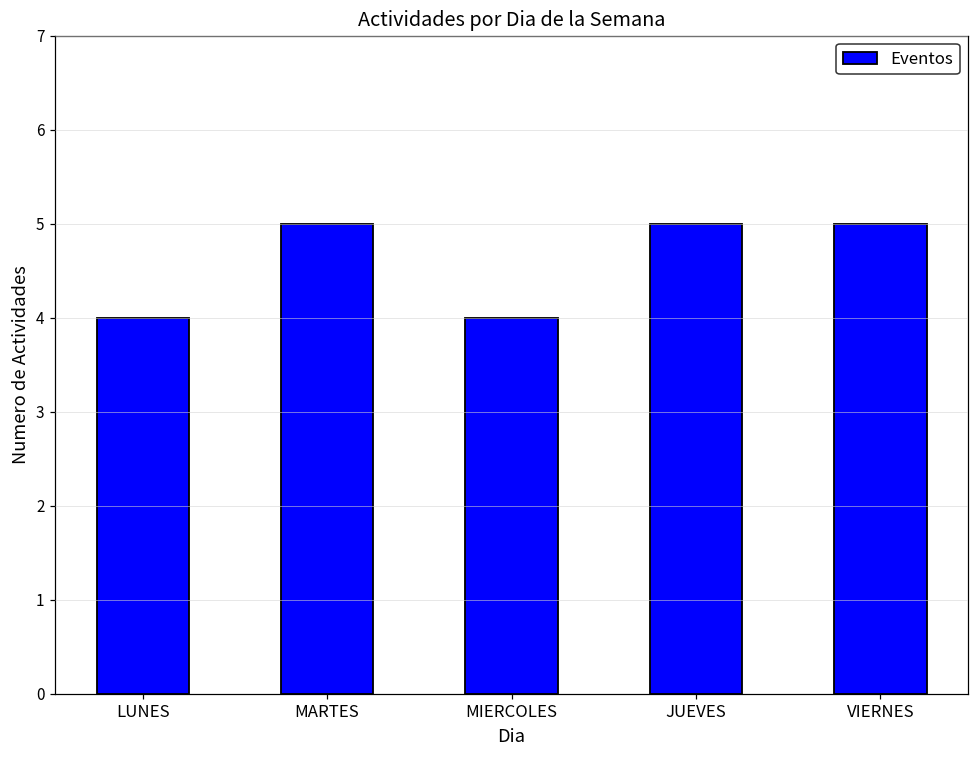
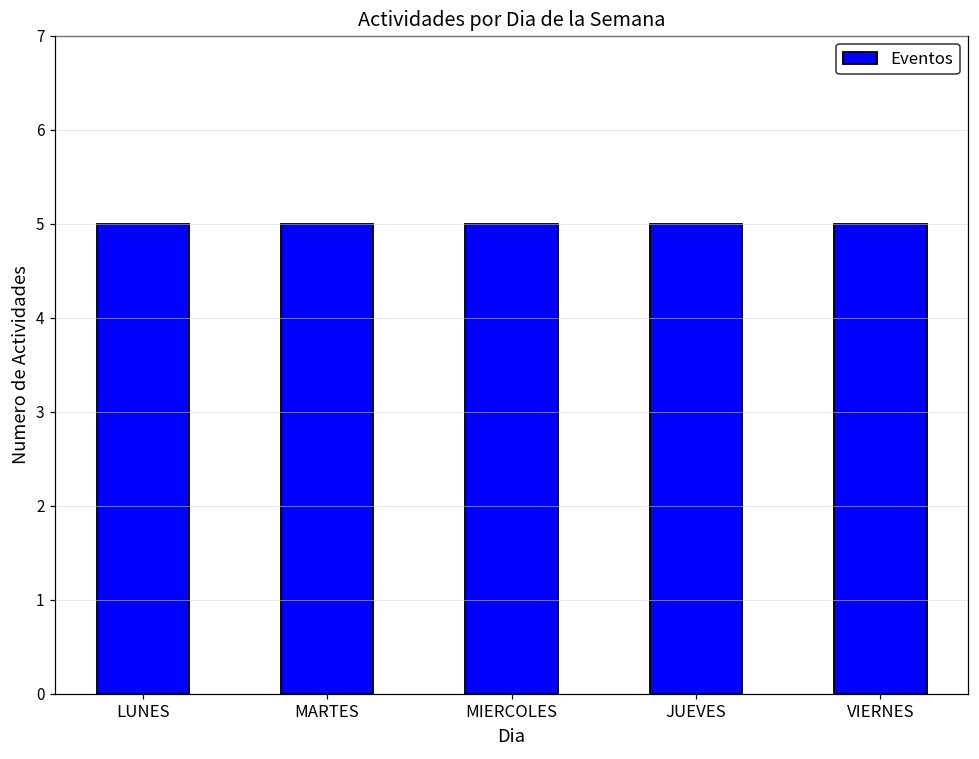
  {
-   "LUNES": 4,
+   "LUNES": 5,
    "MARTES": 5,
-   "MIERCOLES": 4,
+   "MIERCOLES": 5,
    "JUEVES": 5,
    "VIERNES": 5
  }
